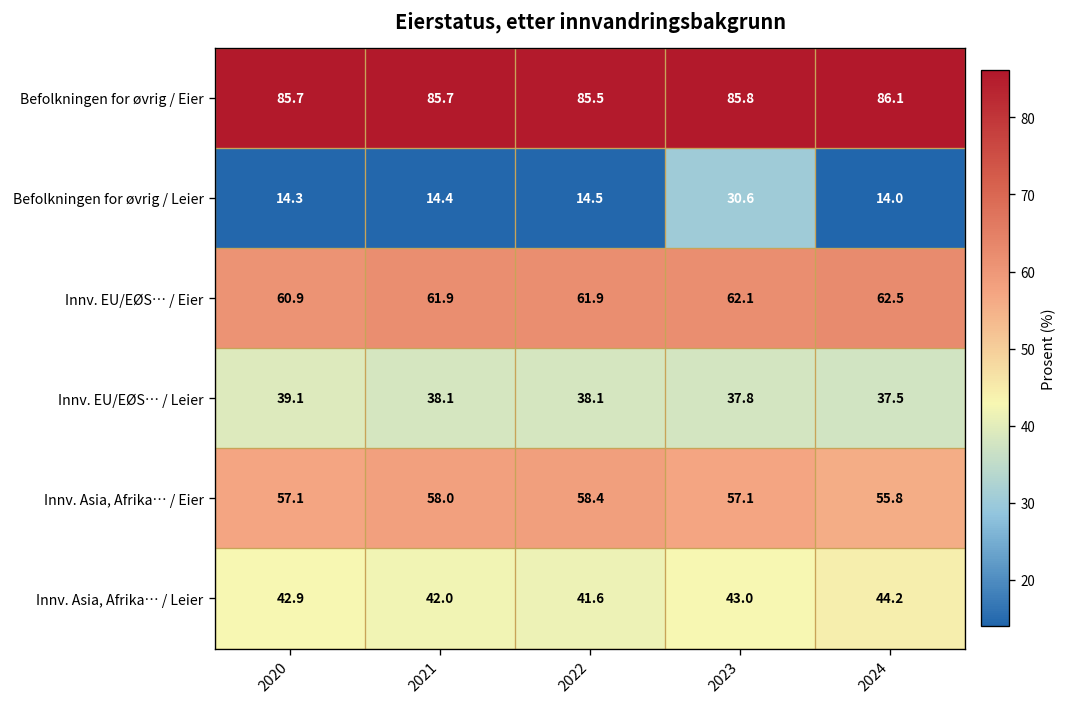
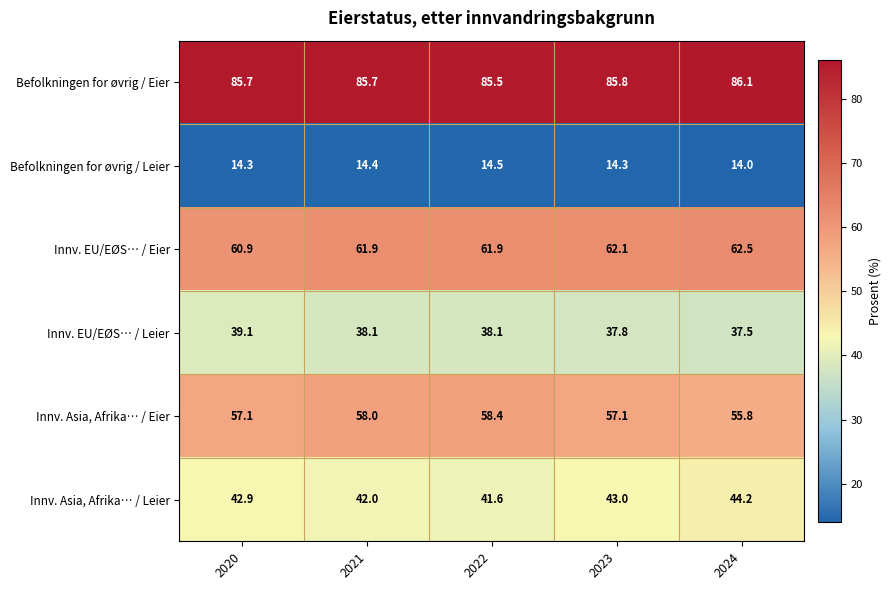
  {
    "Befolkningen for øvrig / Eier": {
      "2020": 85.7,
      "2021": 85.7,
      "2022": 85.5,
      "2023": 85.8,
      "2024": 86.1
    },
    "Befolkningen for øvrig / Leier": {
      "2020": 14.3,
      "2021": 14.4,
      "2022": 14.5,
-     "2023": 30.6,
+     "2023": 14.3,
      "2024": 14.0
    },
    "Innv. EU/EØS… / Eier": {
      "2020": 60.9,
      "2021": 61.9,
      "2022": 61.9,
      "2023": 62.1,
      "2024": 62.5
    },
    "Innv. EU/EØS… / Leier": {
      "2020": 39.1,
      "2021": 38.1,
      "2022": 38.1,
      "2023": 37.8,
      "2024": 37.5
    },
    "Innv. Asia, Afrika… / Eier": {
      "2020": 57.1,
      "2021": 58.0,
      "2022": 58.4,
      "2023": 57.1,
      "2024": 55.8
    },
    "Innv. Asia, Afrika… / Leier": {
      "2020": 42.9,
      "2021": 42.0,
      "2022": 41.6,
      "2023": 43.0,
      "2024": 44.2
    }
  }
